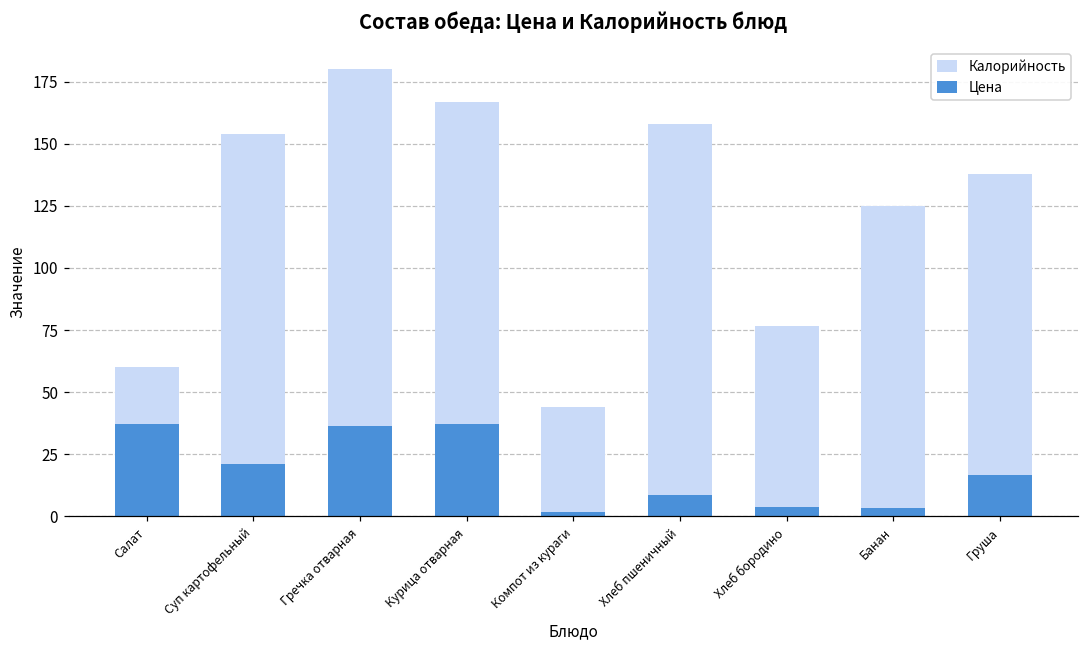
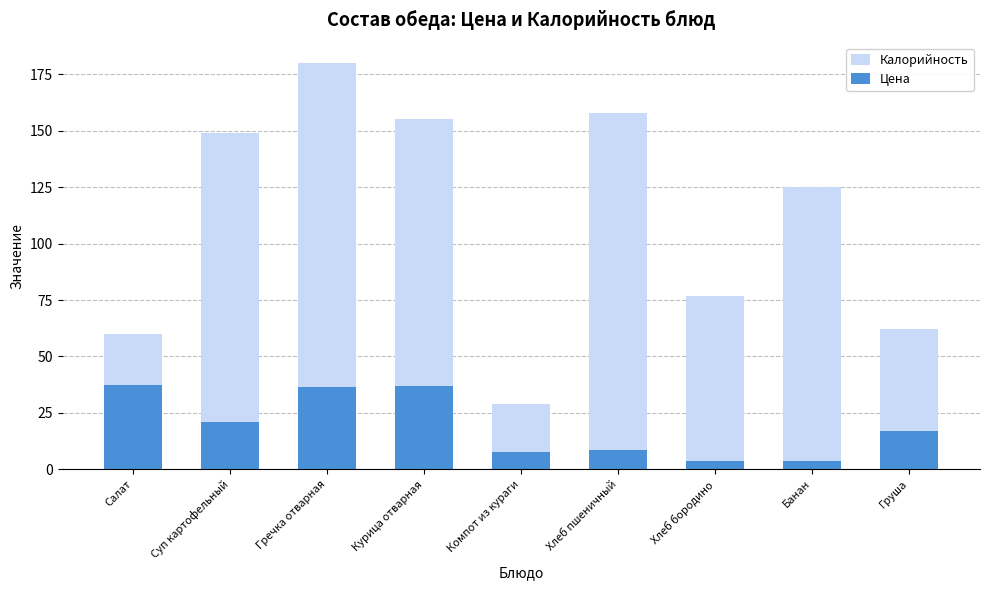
  {
    "Калорийность": {
      "Салат": 60,
-     "Суп картофельный": 154,
+     "Суп картофельный": 149,
      "Гречка отварная": 180,
-     "Курица отварная": 167,
-     "Компот из кураги": 44,
+     "Курица отварная": 155,
+     "Компот из кураги": 29,
      "Хлеб пшеничный": 158,
      "Хлеб бородино": 77,
      "Банан": 125,
-     "Груша": 138
+     "Груша": 62
    },
    "Цена": {
-     "Компот из кураги": 2
+     "Компот из кураги": 8
    }
  }
